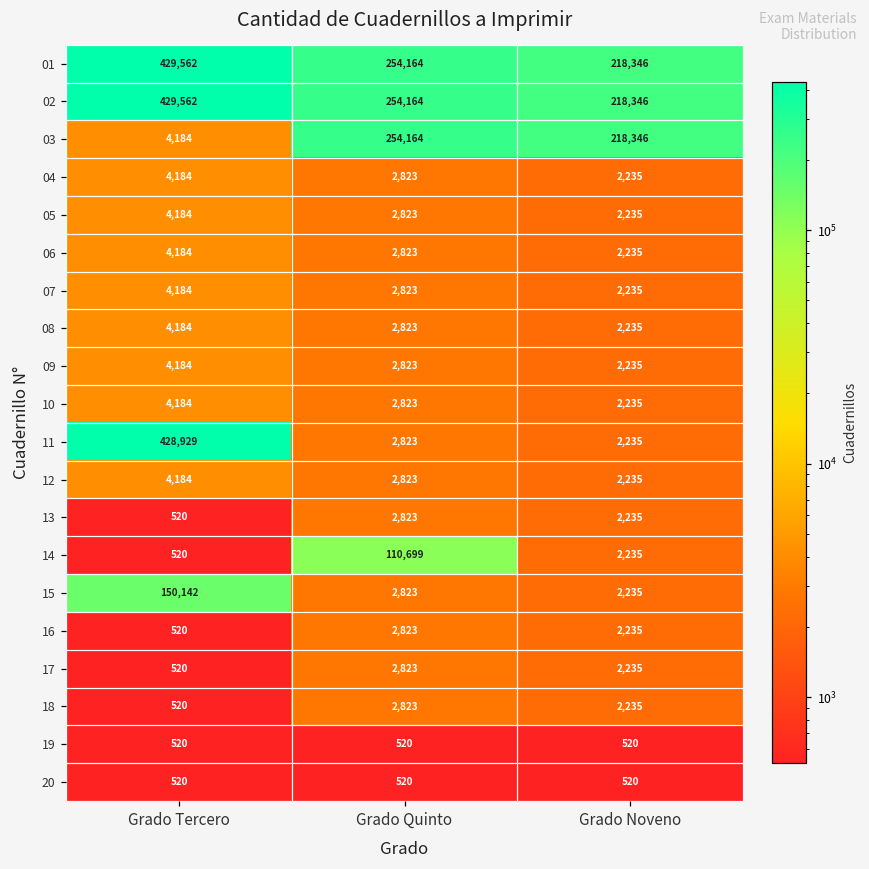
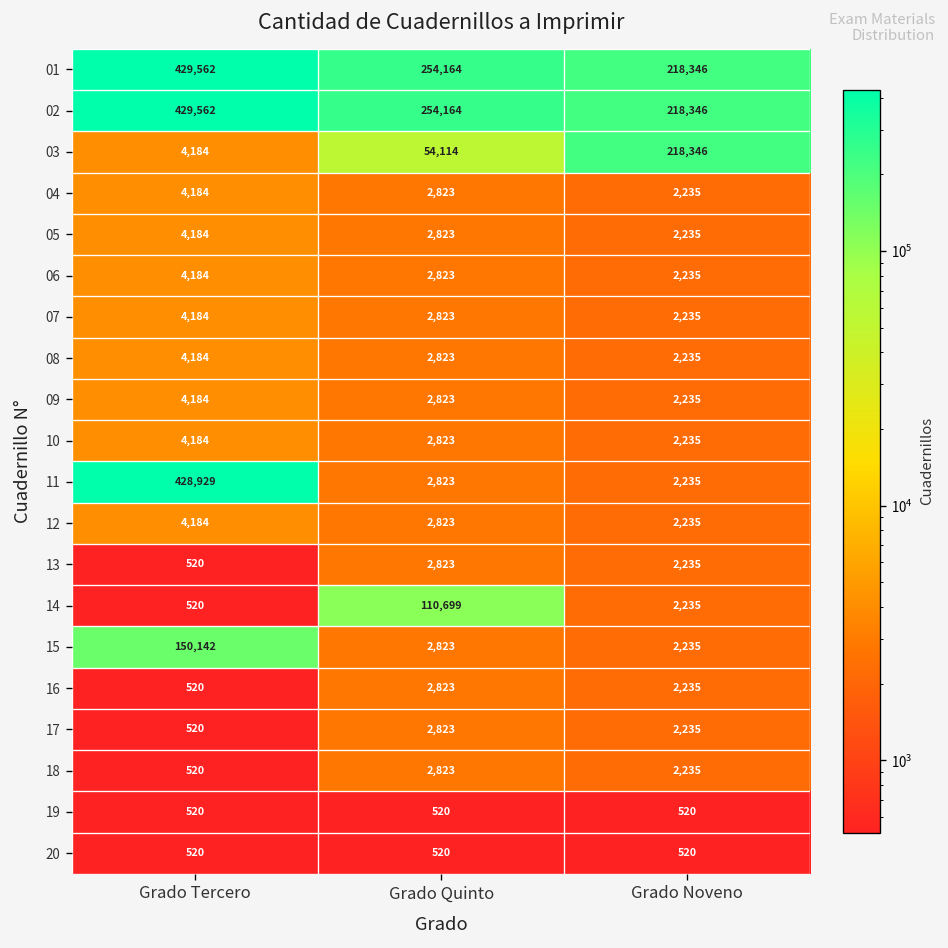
  {
    "01": {
      "Grado Tercero": "429,562",
      "Grado Quinto": "254,164",
      "Grado Noveno": "218,346"
    },
    "02": {
      "Grado Tercero": "429,562",
      "Grado Quinto": "254,164",
      "Grado Noveno": "218,346"
    },
    "03": {
      "Grado Tercero": "4,184",
-     "Grado Quinto": "254,164",
+     "Grado Quinto": "54,114",
      "Grado Noveno": "218,346"
    },
    "04": {
      "Grado Tercero": "4,184",
      "Grado Quinto": "2,823",
      "Grado Noveno": "2,235"
    },
    "05": {
      "Grado Tercero": "4,184",
      "Grado Quinto": "2,823",
      "Grado Noveno": "2,235"
    },
    "06": {
      "Grado Tercero": "4,184",
      "Grado Quinto": "2,823",
      "Grado Noveno": "2,235"
    },
    "07": {
      "Grado Tercero": "4,184",
      "Grado Quinto": "2,823",
      "Grado Noveno": "2,235"
    },
    "08": {
      "Grado Tercero": "4,184",
      "Grado Quinto": "2,823",
      "Grado Noveno": "2,235"
    },
    "09": {
      "Grado Tercero": "4,184",
      "Grado Quinto": "2,823",
      "Grado Noveno": "2,235"
    },
    "10": {
      "Grado Tercero": "4,184",
      "Grado Quinto": "2,823",
      "Grado Noveno": "2,235"
    },
    "11": {
      "Grado Tercero": "428,929",
      "Grado Quinto": "2,823",
      "Grado Noveno": "2,235"
    },
    "12": {
      "Grado Tercero": "4,184",
      "Grado Quinto": "2,823",
      "Grado Noveno": "2,235"
    },
    "13": {
      "Grado Tercero": "520",
      "Grado Quinto": "2,823",
      "Grado Noveno": "2,235"
    },
    "14": {
      "Grado Tercero": "520",
      "Grado Quinto": "110,699",
      "Grado Noveno": "2,235"
    },
    "15": {
      "Grado Tercero": "150,142",
      "Grado Quinto": "2,823",
      "Grado Noveno": "2,235"
    },
    "16": {
      "Grado Tercero": "520",
      "Grado Quinto": "2,823",
      "Grado Noveno": "2,235"
    },
    "17": {
      "Grado Tercero": "520",
      "Grado Quinto": "2,823",
      "Grado Noveno": "2,235"
    },
    "18": {
      "Grado Tercero": "520",
      "Grado Quinto": "2,823",
      "Grado Noveno": "2,235"
    },
    "19": {
      "Grado Tercero": "520",
      "Grado Quinto": "520",
      "Grado Noveno": "520"
    },
    "20": {
      "Grado Tercero": "520",
      "Grado Quinto": "520",
      "Grado Noveno": "520"
    }
  }
